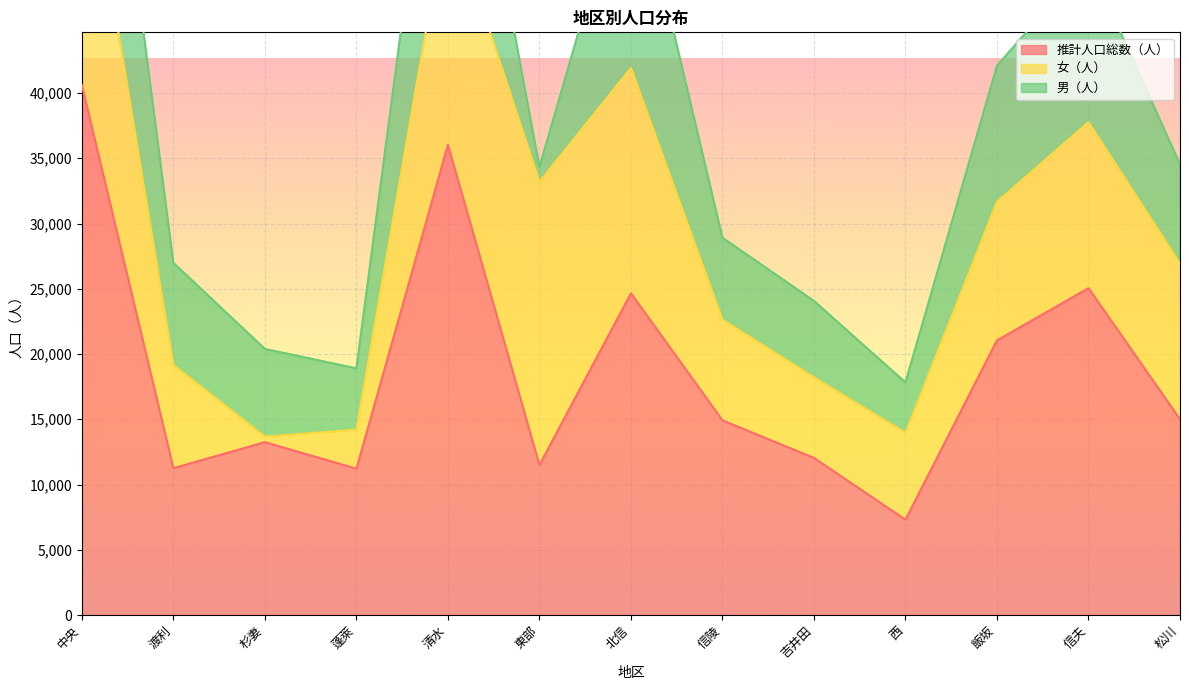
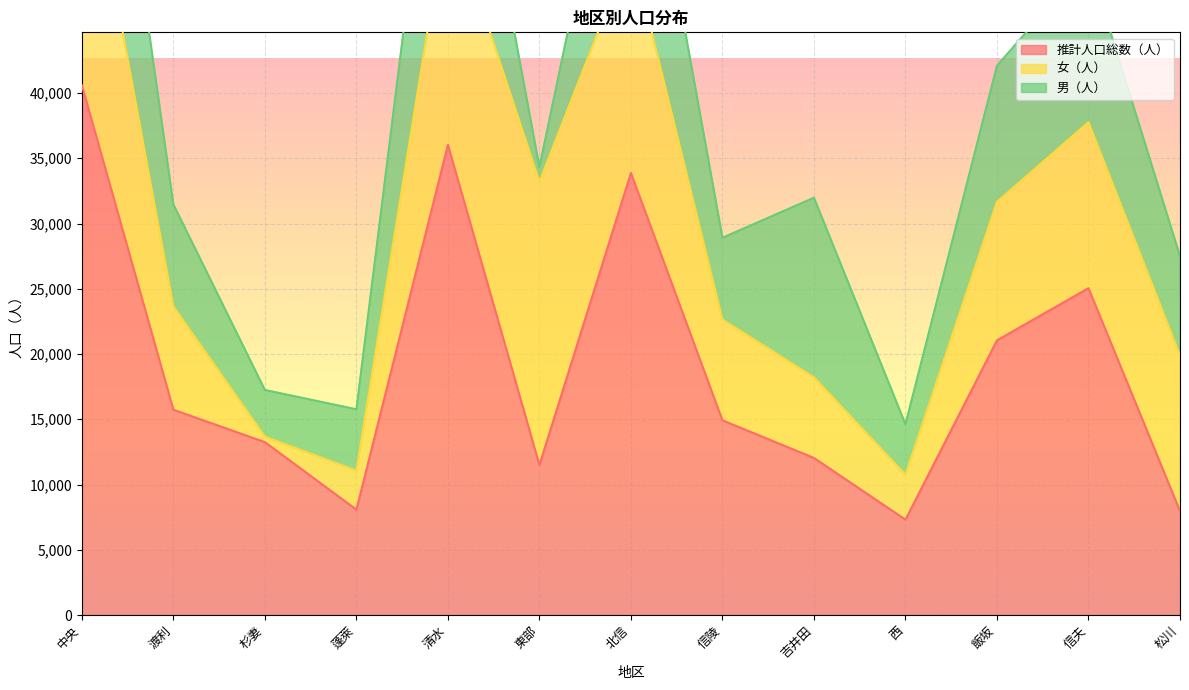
  {
    "推計人口総数（人）": {
      "中央": "40,600",
-     "渡利": "11,300",
+     "渡利": "15,700",
      "杉妻": "13,200",
-     "蓬萊": "11,200",
+     "蓬萊": "8,100",
      "清水": "36,000",
      "東部": "11,500",
-     "北信": "24,700",
+     "北信": "33,900",
      "信陵": "14,900",
      "吉井田": "12,000",
      "西": "7,300",
      "飯坂": "21,000",
      "信夫": "25,000",
-     "松川": "15,000"
+     "松川": "8,000"
    },
    "女（人）": {
      "渡利": "7,900",
      "杉妻": "400",
      "蓬萊": "3,000",
      "東部": "21,700",
      "信陵": "7,700",
      "吉井田": "6,200",
-     "西": "6,700",
+     "西": "3,400",
      "飯坂": "10,600",
      "信夫": "12,700",
      "松川": "11,900"
    },
    "男（人）": {
      "渡利": "7,800",
-     "杉妻": "6,700",
+     "杉妻": "3,600",
      "蓬萊": "4,700",
      "東部": "1,100",
      "信陵": "6,300",
-     "吉井田": "5,900",
+     "吉井田": "13,800",
      "西": "3,900",
      "飯坂": "10,400",
      "松川": "7,600"
    }
  }
